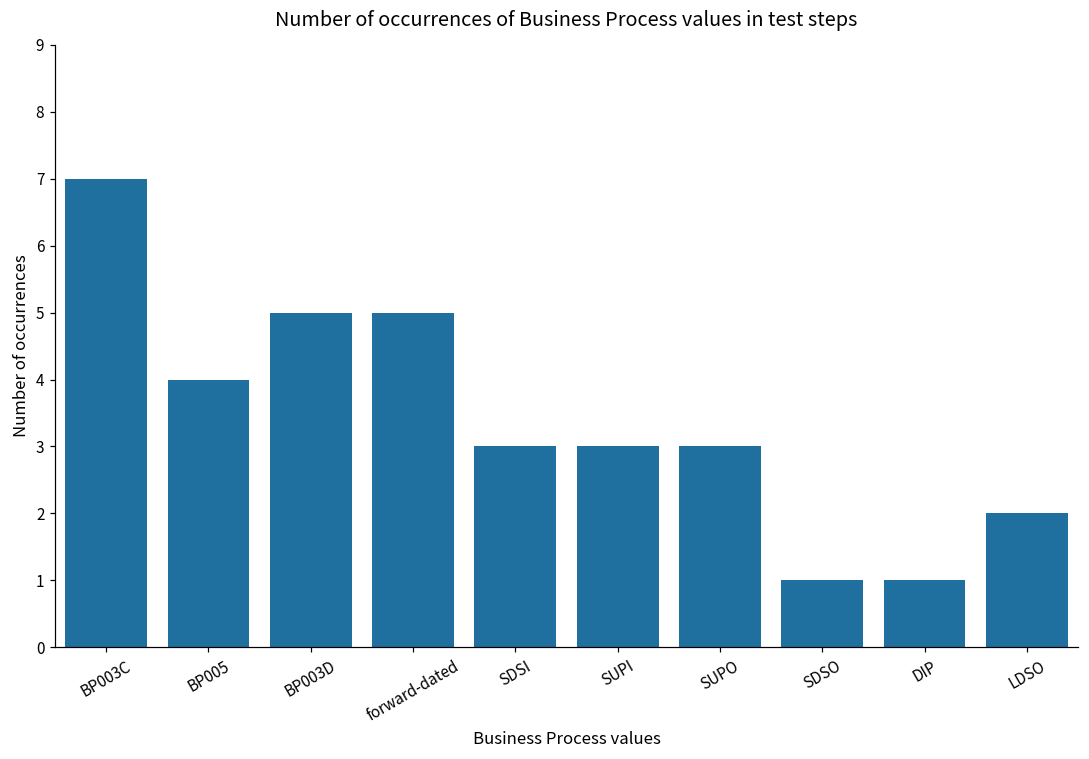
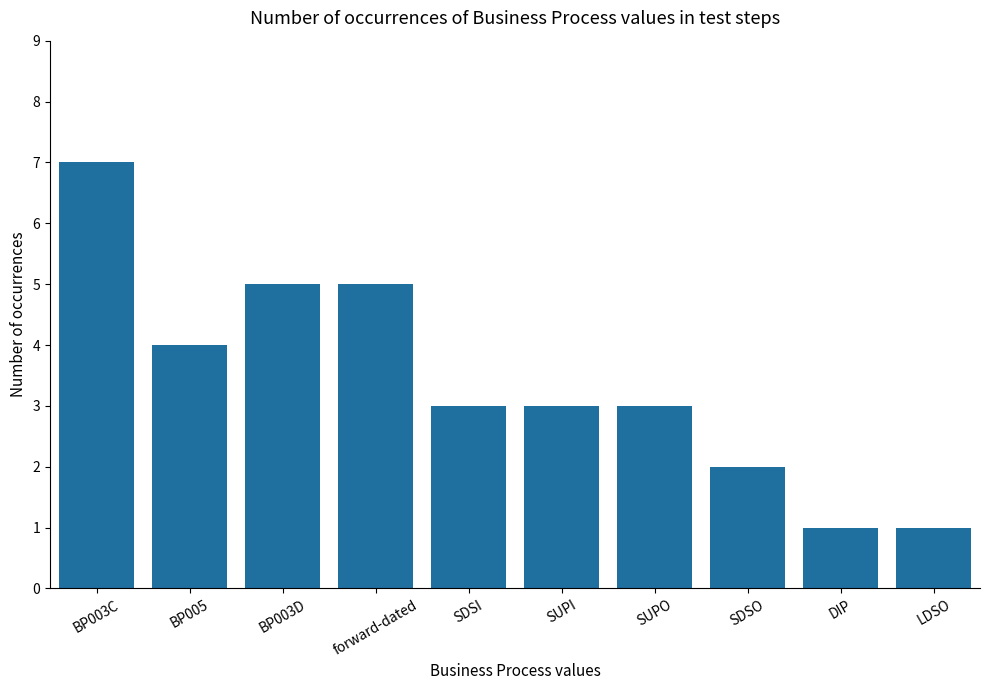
  {
    "BP003C": 7,
    "BP005": 4,
    "BP003D": 5,
    "forward-dated": 5,
    "SDSI": 3,
    "SUPI": 3,
    "SUPO": 3,
-   "SDSO": 1,
+   "SDSO": 2,
    "DIP": 1,
-   "LDSO": 2
+   "LDSO": 1
  }
